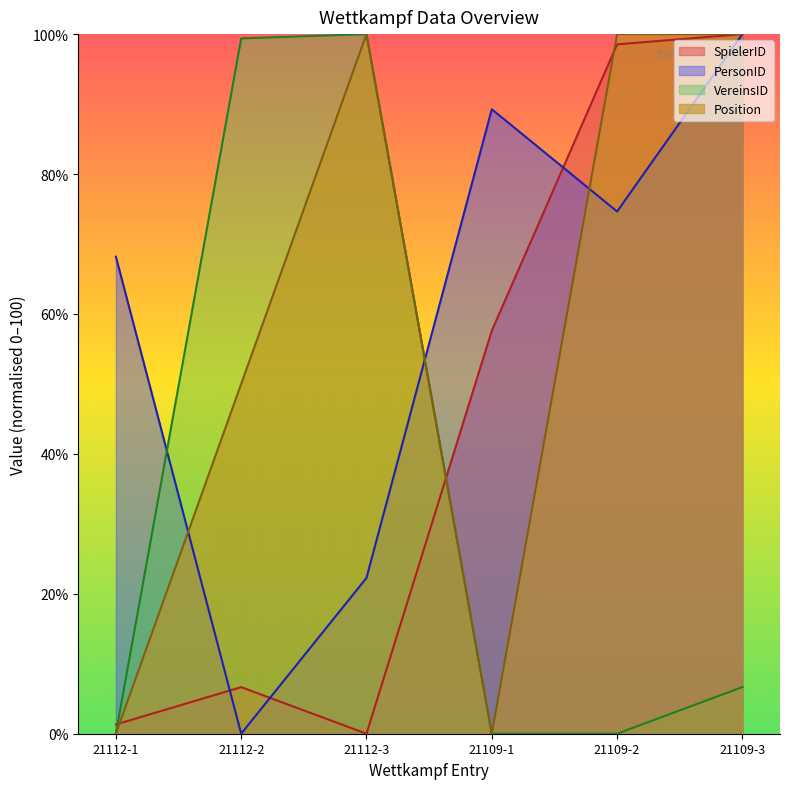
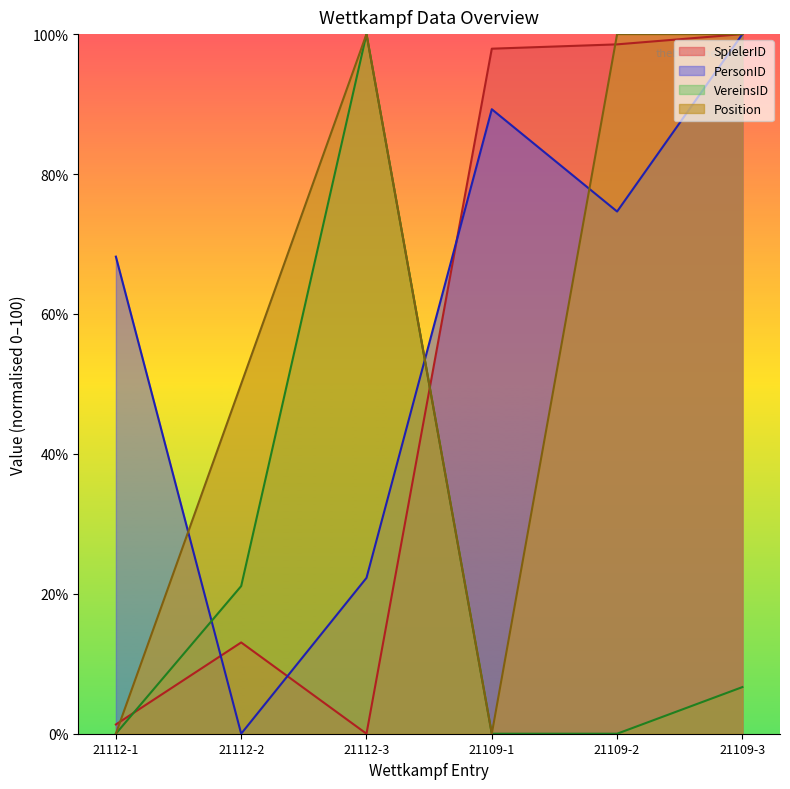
  {
    "SpielerID": {
      "21112-1": "1%",
-     "21112-2": "7%",
+     "21112-2": "13%",
      "21112-3": "0%",
-     "21109-1": "58%",
+     "21109-1": "98%",
      "21109-2": "99%"
    },
    "PersonID": {
      "21112-1": "68%",
      "21112-2": "0%",
      "21112-3": "22%",
      "21109-1": "89%",
      "21109-2": "75%"
    },
    "VereinsID": {
-     "21112-2": "99%",
+     "21112-2": "21%",
      "21109-2": "0%",
      "21109-3": "7%"
    },
    "Position": {
      "21112-2": "50%",
      "21109-2": "100%"
    }
  }
